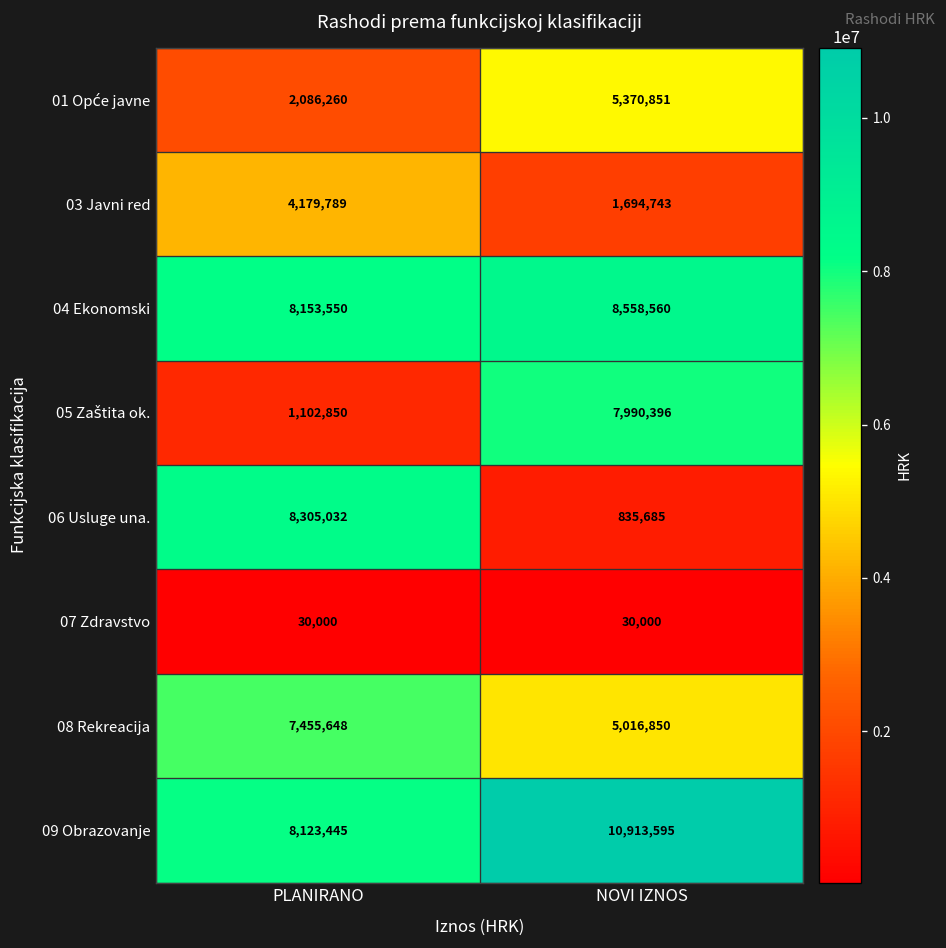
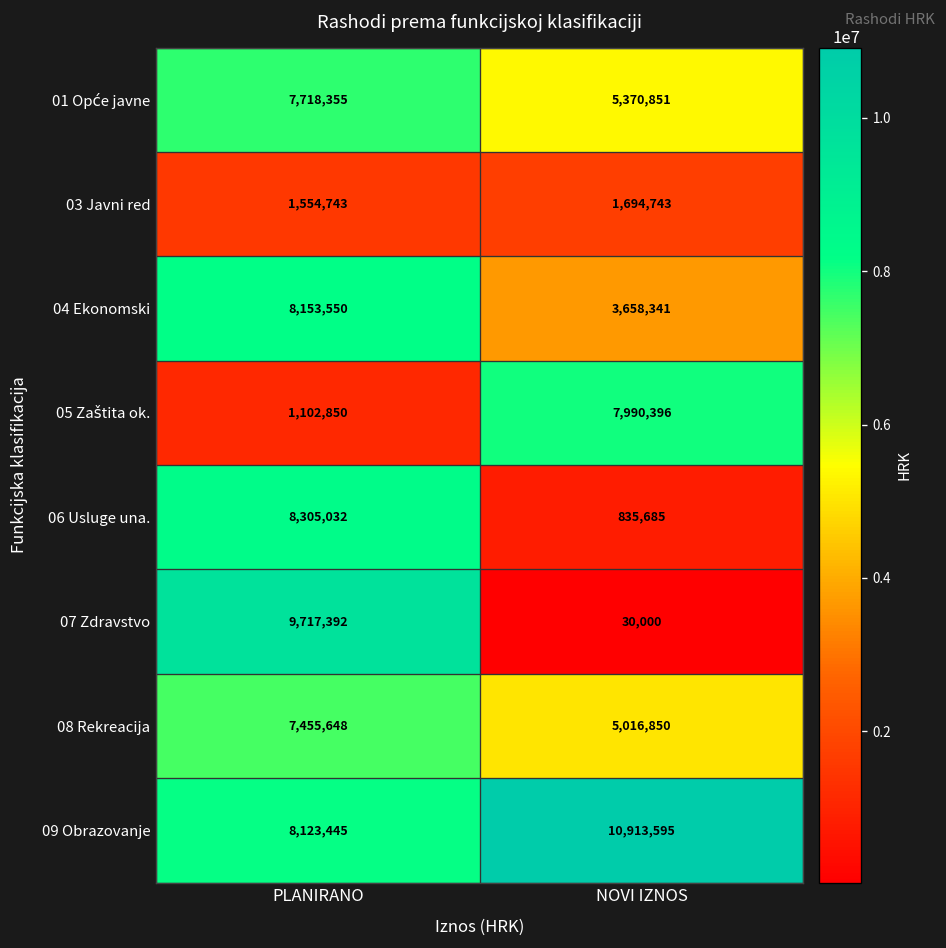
  {
    "01 Opće javne": {
-     "PLANIRANO": "2,086,260",
+     "PLANIRANO": "7,718,355",
      "NOVI IZNOS": "5,370,851"
    },
    "03 Javni red": {
-     "PLANIRANO": "4,179,789",
+     "PLANIRANO": "1,554,743",
      "NOVI IZNOS": "1,694,743"
    },
    "04 Ekonomski": {
      "PLANIRANO": "8,153,550",
-     "NOVI IZNOS": "8,558,560"
+     "NOVI IZNOS": "3,658,341"
    },
    "05 Zaštita ok.": {
      "PLANIRANO": "1,102,850",
      "NOVI IZNOS": "7,990,396"
    },
    "06 Usluge una.": {
      "PLANIRANO": "8,305,032",
      "NOVI IZNOS": "835,685"
    },
    "07 Zdravstvo": {
-     "PLANIRANO": "30,000",
+     "PLANIRANO": "9,717,392",
      "NOVI IZNOS": "30,000"
    },
    "08 Rekreacija": {
      "PLANIRANO": "7,455,648",
      "NOVI IZNOS": "5,016,850"
    },
    "09 Obrazovanje": {
      "PLANIRANO": "8,123,445",
      "NOVI IZNOS": "10,913,595"
    }
  }
